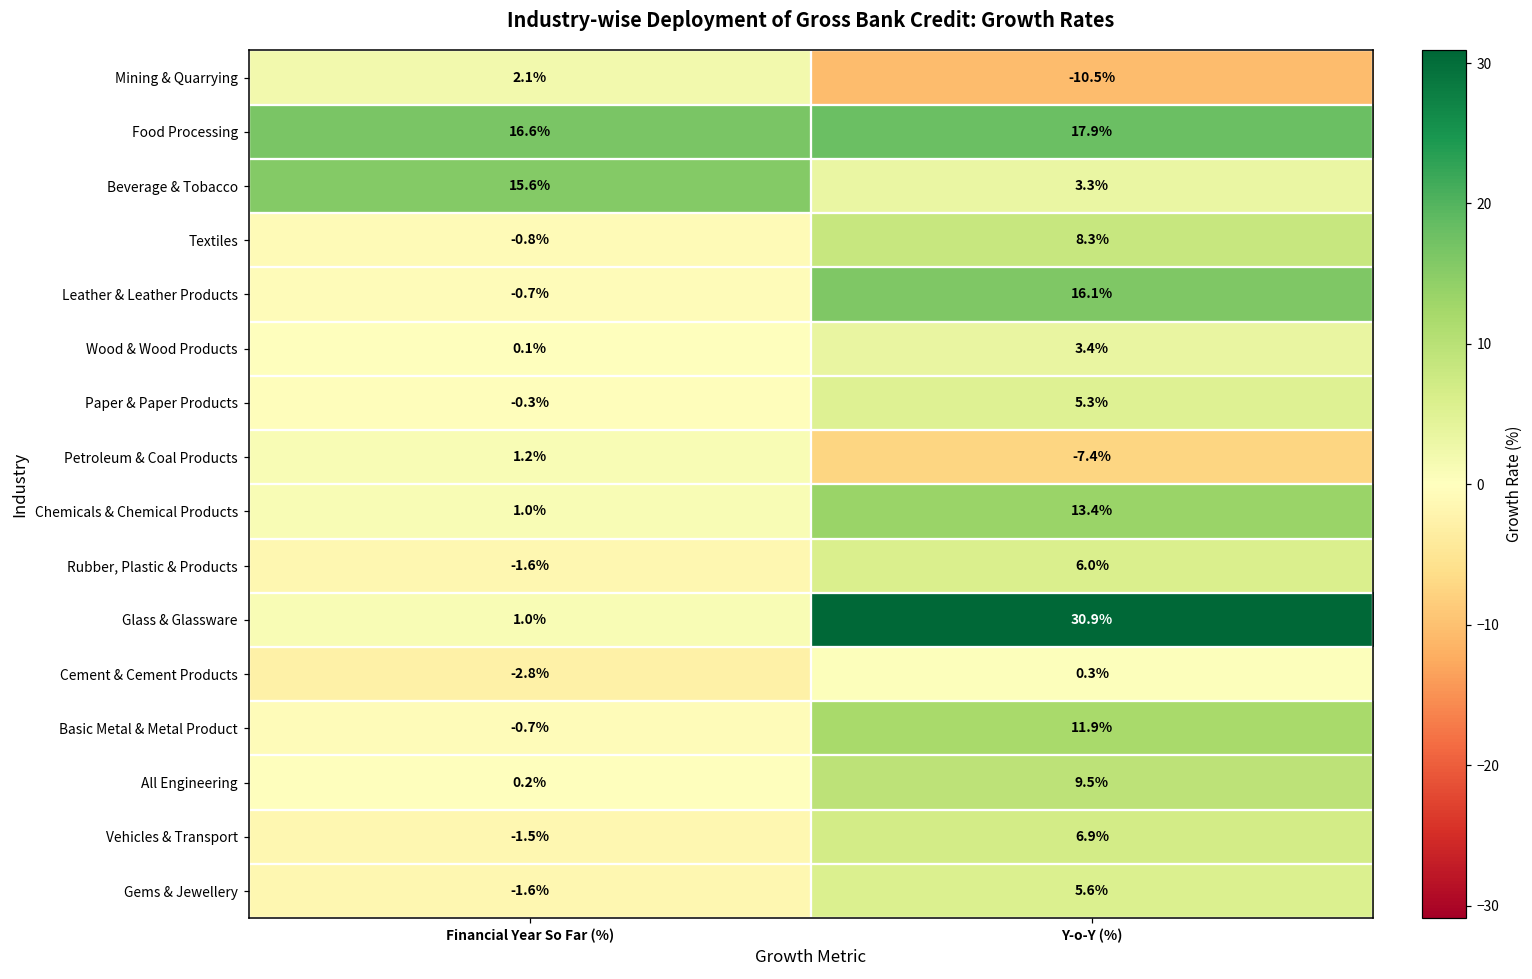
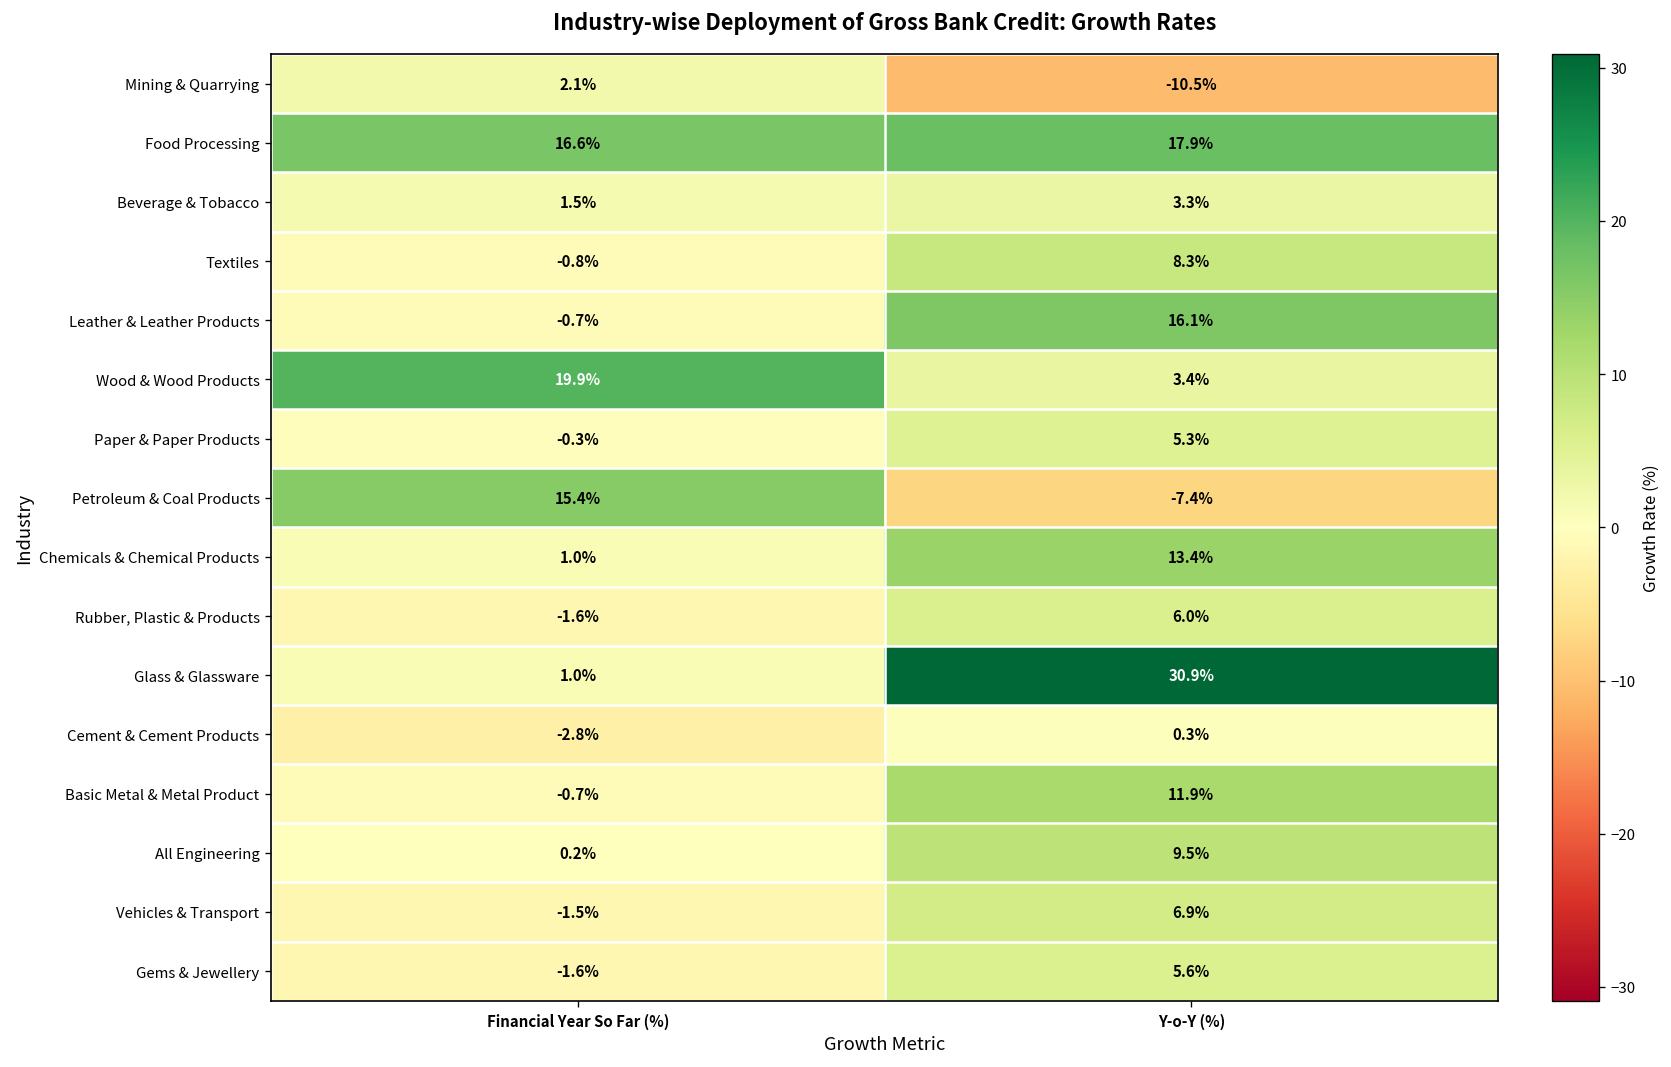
  {
    "Mining & Quarrying": {
      "Financial Year So Far (%)": "2.1%",
      "Y-o-Y (%)": "-10.5%"
    },
    "Food Processing": {
      "Financial Year So Far (%)": "16.6%",
      "Y-o-Y (%)": "17.9%"
    },
    "Beverage & Tobacco": {
-     "Financial Year So Far (%)": "15.6%",
+     "Financial Year So Far (%)": "1.5%",
      "Y-o-Y (%)": "3.3%"
    },
    "Textiles": {
      "Financial Year So Far (%)": "-0.8%",
      "Y-o-Y (%)": "8.3%"
    },
    "Leather & Leather Products": {
      "Financial Year So Far (%)": "-0.7%",
      "Y-o-Y (%)": "16.1%"
    },
    "Wood & Wood Products": {
-     "Financial Year So Far (%)": "0.1%",
+     "Financial Year So Far (%)": "19.9%",
      "Y-o-Y (%)": "3.4%"
    },
    "Paper & Paper Products": {
      "Financial Year So Far (%)": "-0.3%",
      "Y-o-Y (%)": "5.3%"
    },
    "Petroleum & Coal Products": {
-     "Financial Year So Far (%)": "1.2%",
+     "Financial Year So Far (%)": "15.4%",
      "Y-o-Y (%)": "-7.4%"
    },
    "Chemicals & Chemical Products": {
      "Financial Year So Far (%)": "1.0%",
      "Y-o-Y (%)": "13.4%"
    },
    "Rubber, Plastic & Products": {
      "Financial Year So Far (%)": "-1.6%",
      "Y-o-Y (%)": "6.0%"
    },
    "Glass & Glassware": {
      "Financial Year So Far (%)": "1.0%",
      "Y-o-Y (%)": "30.9%"
    },
    "Cement & Cement Products": {
      "Financial Year So Far (%)": "-2.8%",
      "Y-o-Y (%)": "0.3%"
    },
    "Basic Metal & Metal Product": {
      "Financial Year So Far (%)": "-0.7%",
      "Y-o-Y (%)": "11.9%"
    },
    "All Engineering": {
      "Financial Year So Far (%)": "0.2%",
      "Y-o-Y (%)": "9.5%"
    },
    "Vehicles & Transport": {
      "Financial Year So Far (%)": "-1.5%",
      "Y-o-Y (%)": "6.9%"
    },
    "Gems & Jewellery": {
      "Financial Year So Far (%)": "-1.6%",
      "Y-o-Y (%)": "5.6%"
    }
  }
